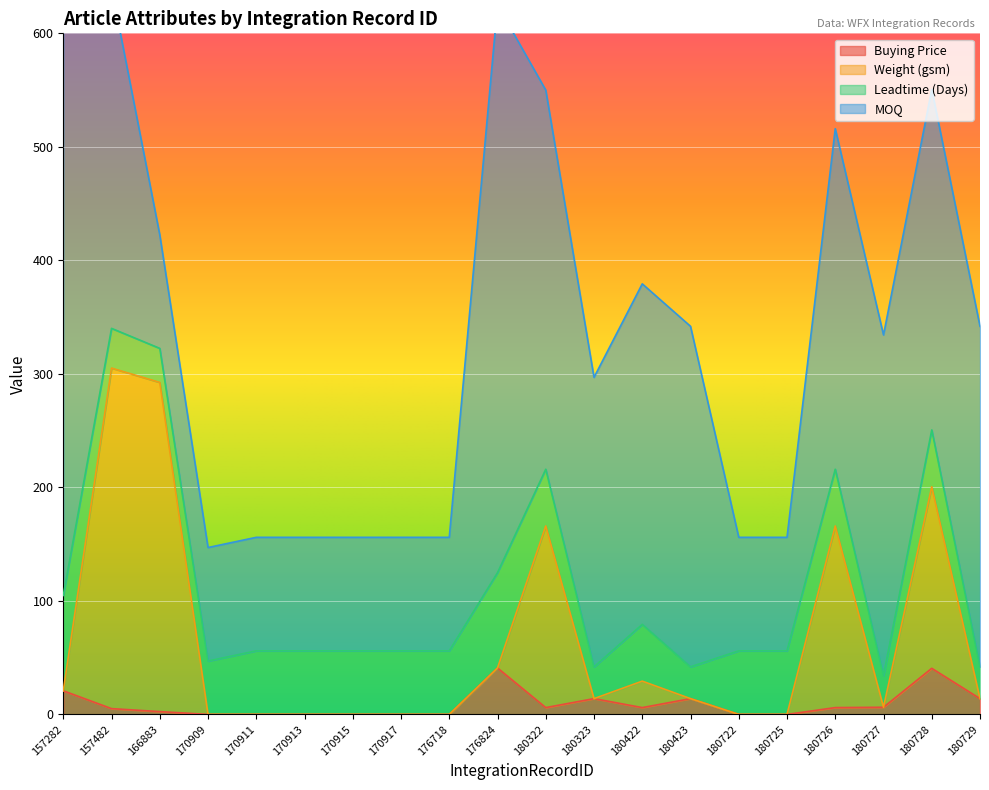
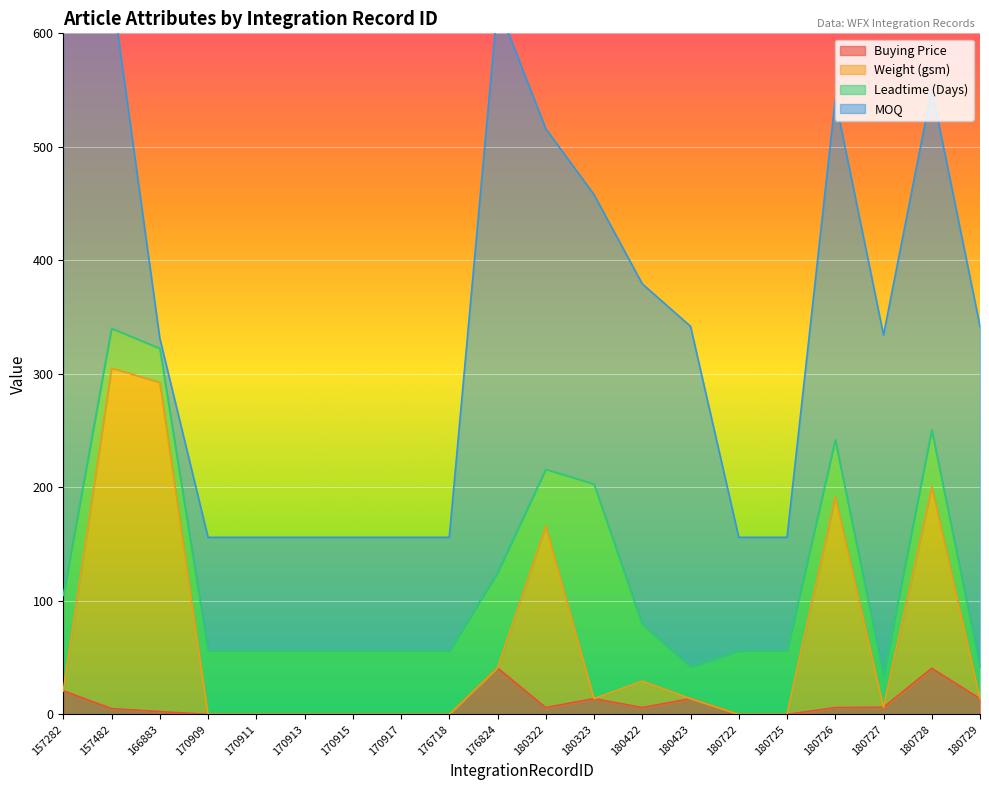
  {
    "Buying Price": {
      "157482": 5,
      "166883": 2,
      "180322": 6,
      "180422": 6,
      "180726": 6,
      "180728": 41
    },
    "Weight (gsm)": {
      "157482": 300,
      "166883": 290,
      "180322": 160,
      "180422": 23,
-     "180726": 160,
+     "180726": 186,
      "180728": 160
    },
    "Leadtime (Days)": {
      "157282": 84,
      "157482": 35,
      "166883": 30,
-     "170909": 47,
+     "170909": 56,
      "170911": 56,
      "170913": 56,
      "170915": 56,
      "170917": 56,
      "176718": 56,
      "176824": 84,
      "180322": 50,
-     "180323": 28,
+     "180323": 189,
      "180422": 50,
      "180423": 28,
      "180722": 56,
      "180725": 56,
      "180726": 50,
      "180727": 28,
      "180728": 50,
      "180729": 28
    },
    "MOQ": {
-     "166883": 100,
+     "166883": 9,
      "170909": 100,
      "170911": 100,
      "170913": 100,
      "170915": 100,
      "170917": 100,
      "176718": 100,
-     "180322": 334,
+     "180322": 300,
      "180323": 255,
      "180422": 300,
      "180423": 300,
      "180722": 100,
      "180725": 100,
      "180727": 300,
      "180729": 300
    }
  }
